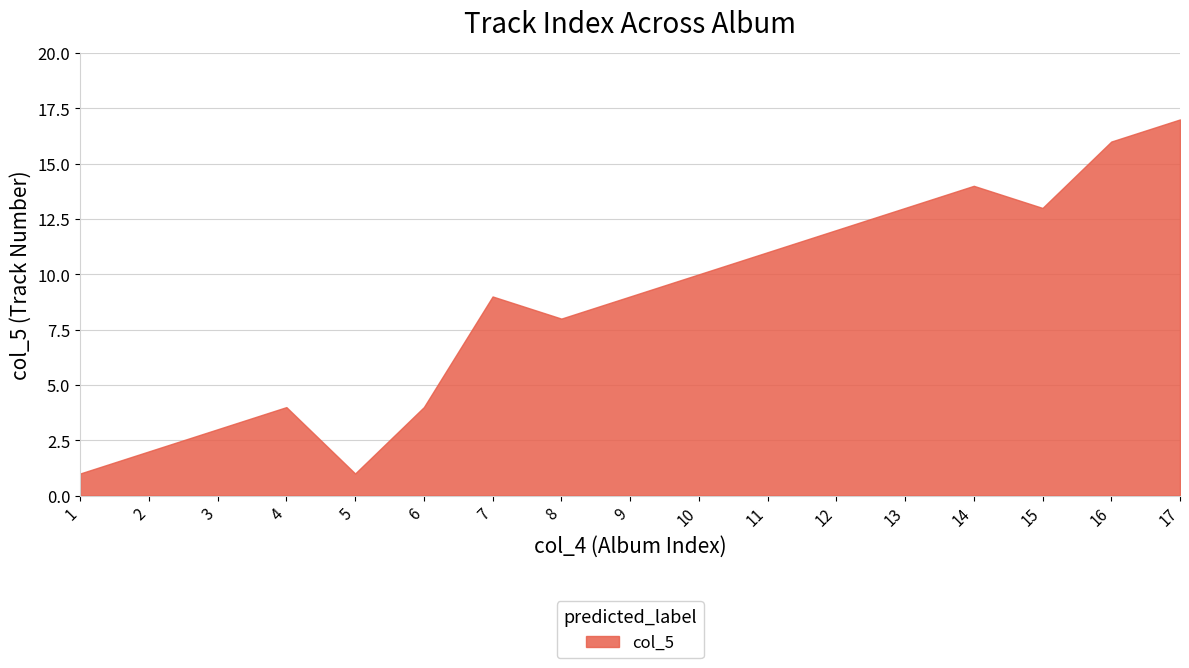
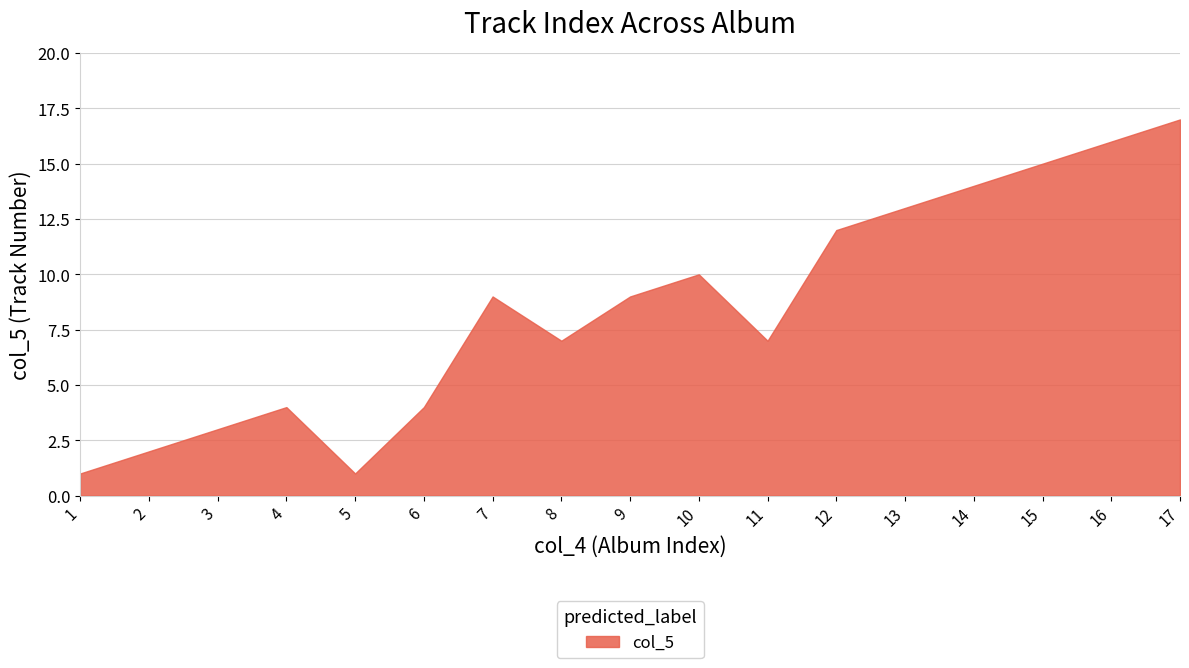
  {
    "1": 1,
    "2": 2,
    "3": 3,
    "4": 4,
    "5": 1,
    "6": 4,
    "7": 9,
-   "8": 8,
+   "8": 7,
    "9": 9,
    "10": 10,
-   "11": 11,
+   "11": 7,
    "12": 12,
    "13": 13,
    "14": 14,
-   "15": 13,
+   "15": 15,
    "16": 16,
    "17": 17
  }
